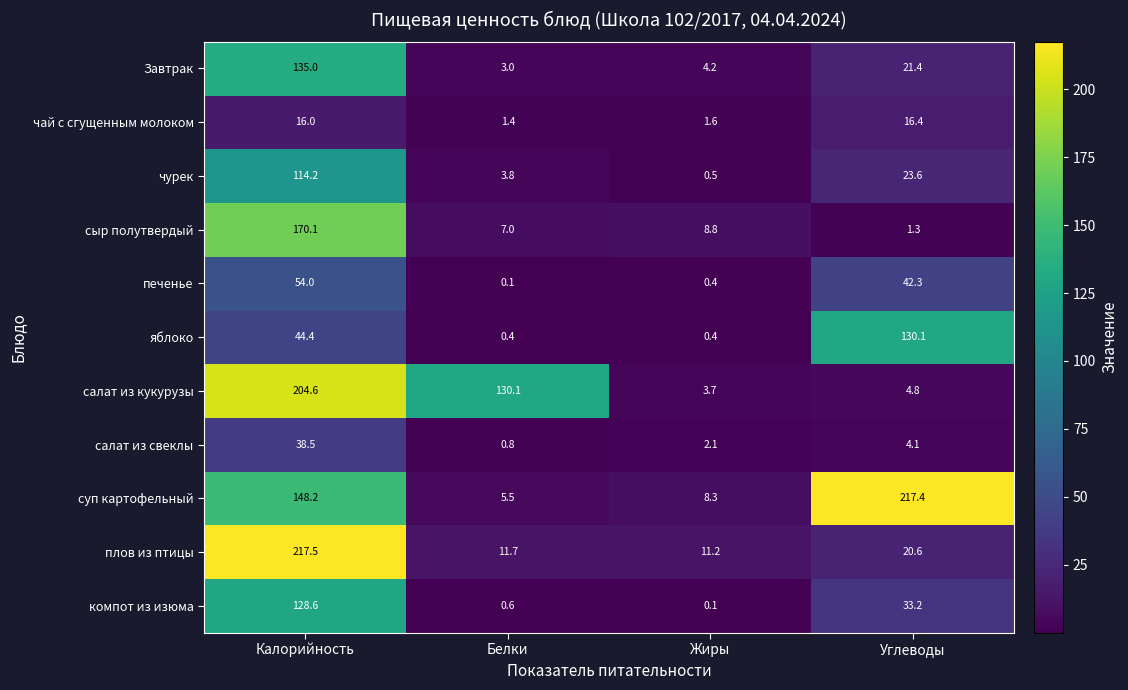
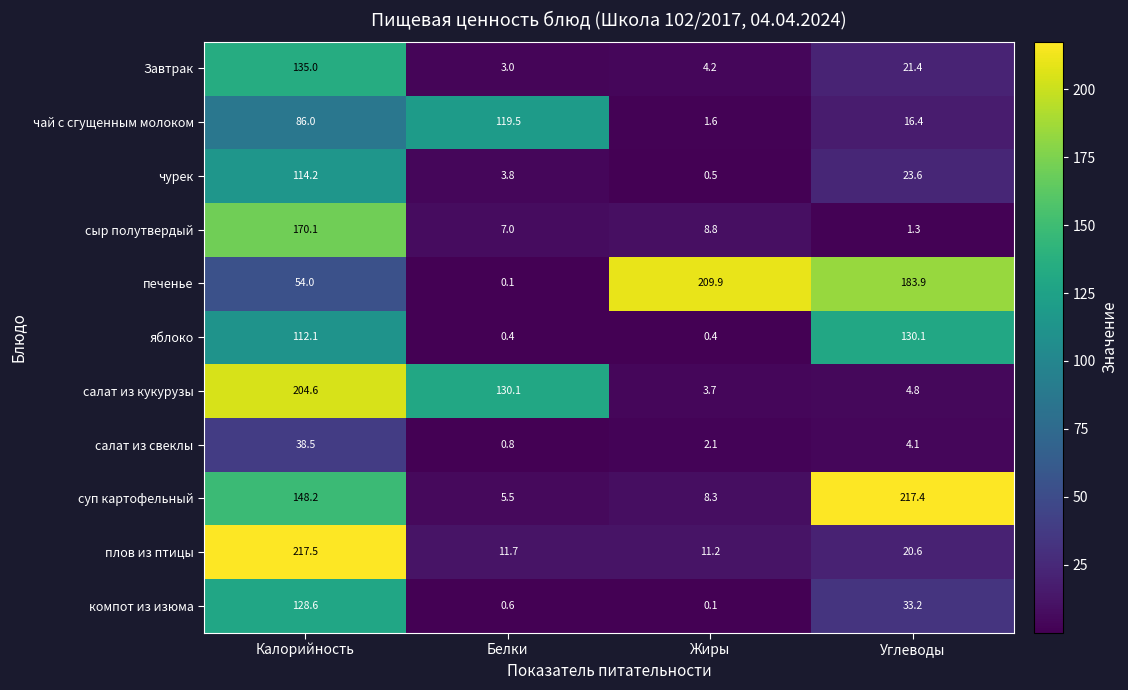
  {
    "Завтрак": {
      "Калорийность": 135.0,
      "Белки": 3.0,
      "Жиры": 4.2,
      "Углеводы": 21.4
    },
    "чай с сгущенным молоком": {
-     "Калорийность": 16.0,
-     "Белки": 1.4,
+     "Калорийность": 86.0,
+     "Белки": 119.5,
      "Жиры": 1.6,
      "Углеводы": 16.4
    },
    "чурек": {
      "Калорийность": 114.2,
      "Белки": 3.8,
      "Жиры": 0.5,
      "Углеводы": 23.6
    },
    "сыр полутвердый": {
      "Калорийность": 170.1,
      "Белки": 7.0,
      "Жиры": 8.8,
      "Углеводы": 1.3
    },
    "печенье": {
      "Калорийность": 54.0,
      "Белки": 0.1,
-     "Жиры": 0.4,
-     "Углеводы": 42.3
+     "Жиры": 209.9,
+     "Углеводы": 183.9
    },
    "яблоко": {
-     "Калорийность": 44.4,
+     "Калорийность": 112.1,
      "Белки": 0.4,
      "Жиры": 0.4,
      "Углеводы": 130.1
    },
    "салат из кукурузы": {
      "Калорийность": 204.6,
      "Белки": 130.1,
      "Жиры": 3.7,
      "Углеводы": 4.8
    },
    "салат из свеклы": {
      "Калорийность": 38.5,
      "Белки": 0.8,
      "Жиры": 2.1,
      "Углеводы": 4.1
    },
    "суп картофельный": {
      "Калорийность": 148.2,
      "Белки": 5.5,
      "Жиры": 8.3,
      "Углеводы": 217.4
    },
    "плов из птицы": {
      "Калорийность": 217.5,
      "Белки": 11.7,
      "Жиры": 11.2,
      "Углеводы": 20.6
    },
    "компот из изюма": {
      "Калорийность": 128.6,
      "Белки": 0.6,
      "Жиры": 0.1,
      "Углеводы": 33.2
    }
  }
